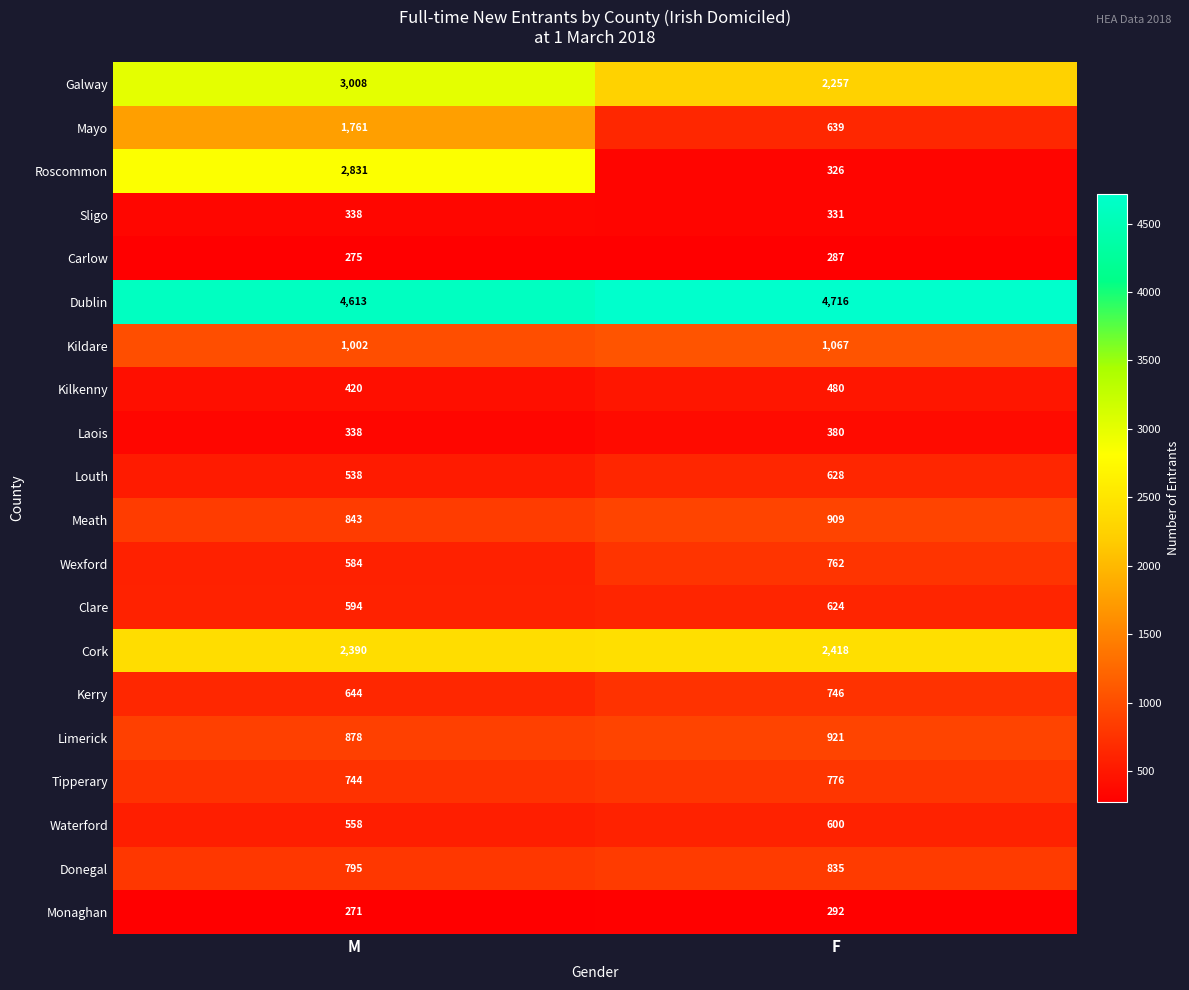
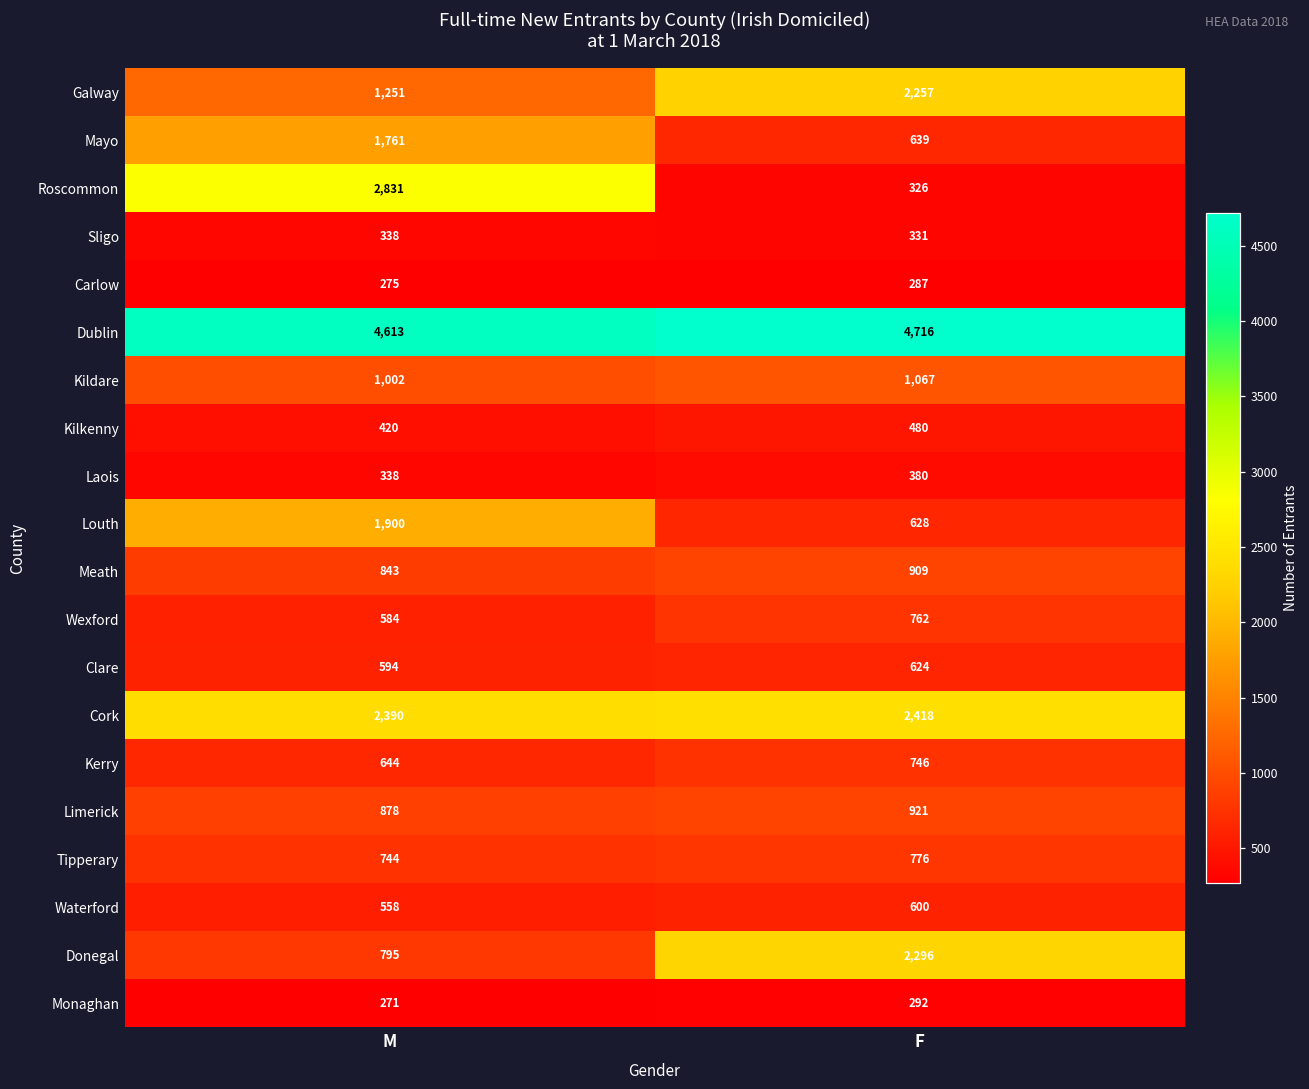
  {
    "Galway": {
-     "M": "3,008",
+     "M": "1,251",
      "F": "2,257"
    },
    "Mayo": {
      "M": "1,761",
      "F": "639"
    },
    "Roscommon": {
      "M": "2,831",
      "F": "326"
    },
    "Sligo": {
      "M": "338",
      "F": "331"
    },
    "Carlow": {
      "M": "275",
      "F": "287"
    },
    "Dublin": {
      "M": "4,613",
      "F": "4,716"
    },
    "Kildare": {
      "M": "1,002",
      "F": "1,067"
    },
    "Kilkenny": {
      "M": "420",
      "F": "480"
    },
    "Laois": {
      "M": "338",
      "F": "380"
    },
    "Louth": {
-     "M": "538",
+     "M": "1,900",
      "F": "628"
    },
    "Meath": {
      "M": "843",
      "F": "909"
    },
    "Wexford": {
      "M": "584",
      "F": "762"
    },
    "Clare": {
      "M": "594",
      "F": "624"
    },
    "Cork": {
      "M": "2,390",
      "F": "2,418"
    },
    "Kerry": {
      "M": "644",
      "F": "746"
    },
    "Limerick": {
      "M": "878",
      "F": "921"
    },
    "Tipperary": {
      "M": "744",
      "F": "776"
    },
    "Waterford": {
      "M": "558",
      "F": "600"
    },
    "Donegal": {
      "M": "795",
-     "F": "835"
+     "F": "2,296"
    },
    "Monaghan": {
      "M": "271",
      "F": "292"
    }
  }
